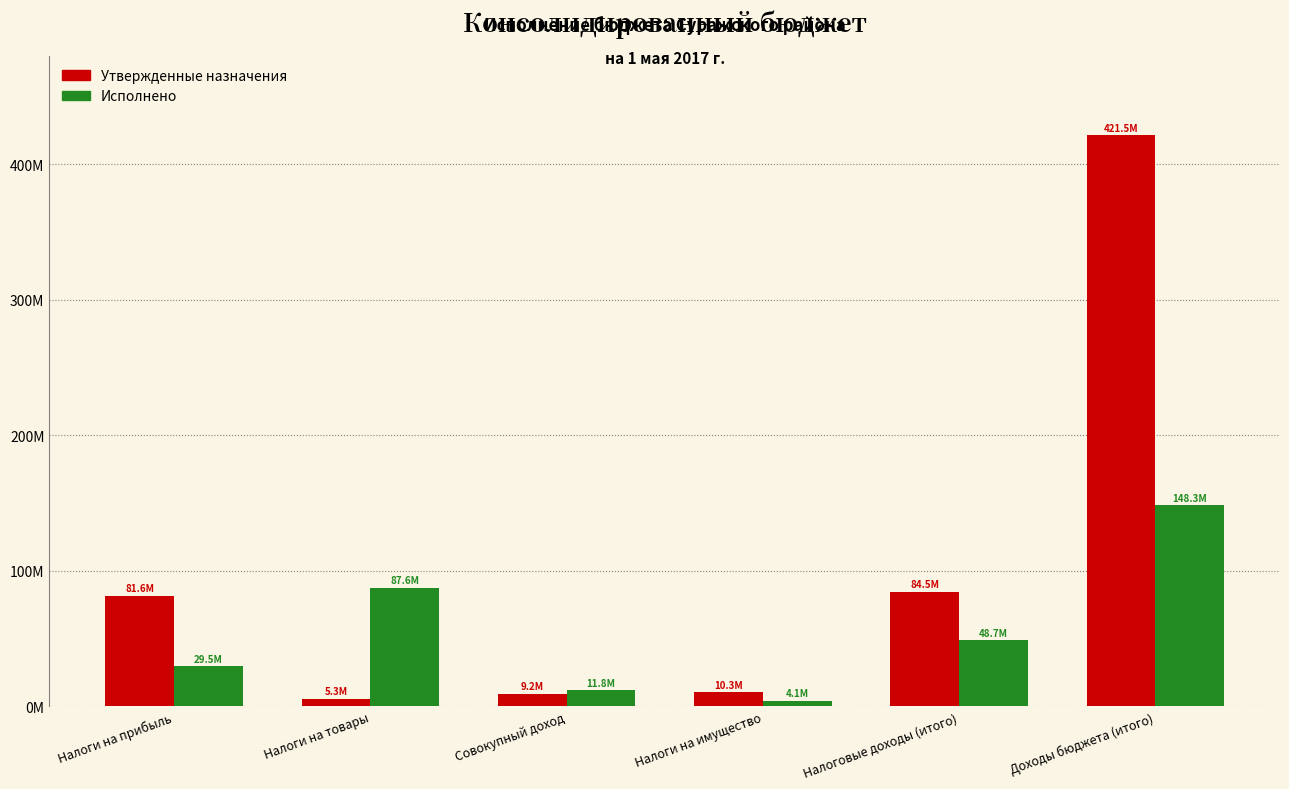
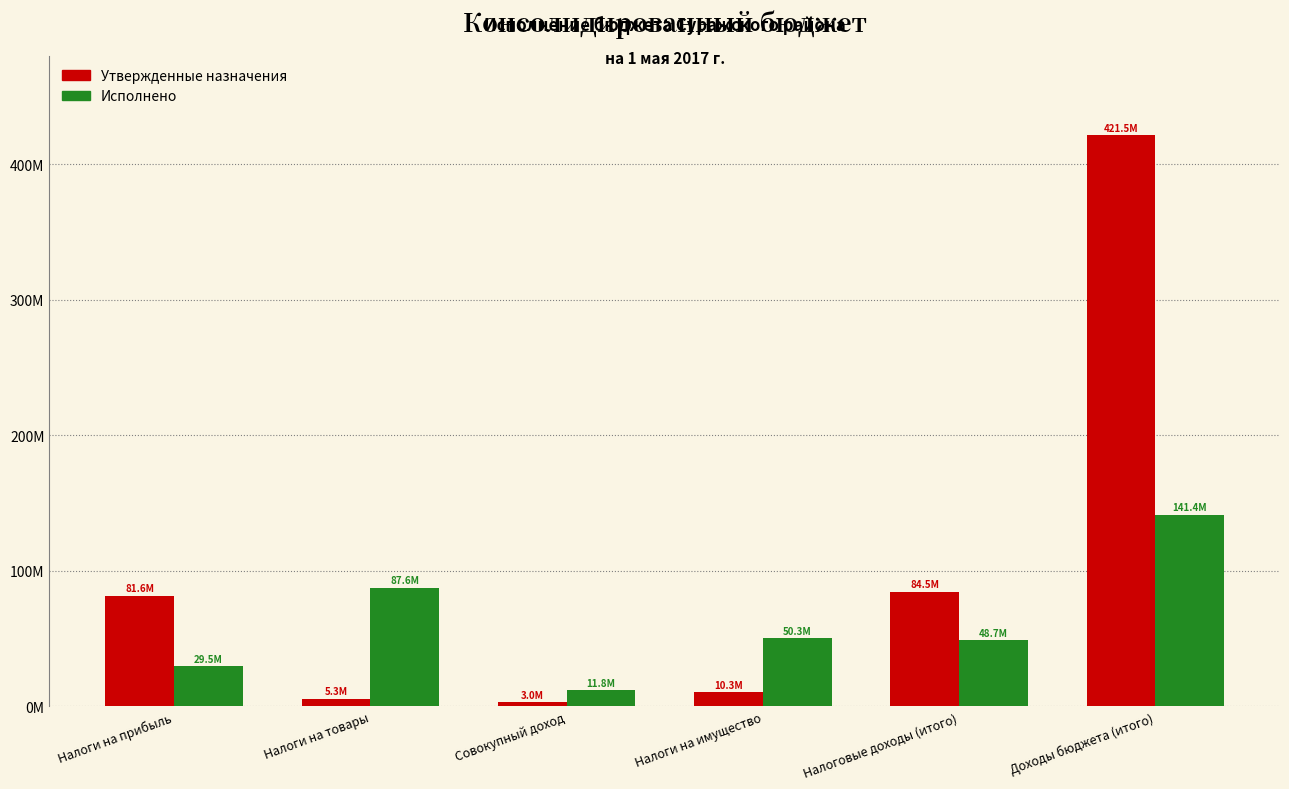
  {
    "Утвержденные назначения": {
      "Налоги на прибыль": "81.6M",
      "Налоги на товары": "5.3M",
-     "Совокупный доход": "9.2M",
+     "Совокупный доход": "3.0M",
      "Налоги на имущество": "10.3M",
      "Налоговые доходы (итого)": "84.5M",
      "Доходы бюджета (итого)": "421.5M"
    },
    "Исполнено": {
      "Налоги на прибыль": "29.5M",
      "Налоги на товары": "87.6M",
      "Совокупный доход": "11.8M",
-     "Налоги на имущество": "4.1M",
+     "Налоги на имущество": "50.3M",
      "Налоговые доходы (итого)": "48.7M",
-     "Доходы бюджета (итого)": "148.3M"
+     "Доходы бюджета (итого)": "141.4M"
    }
  }
